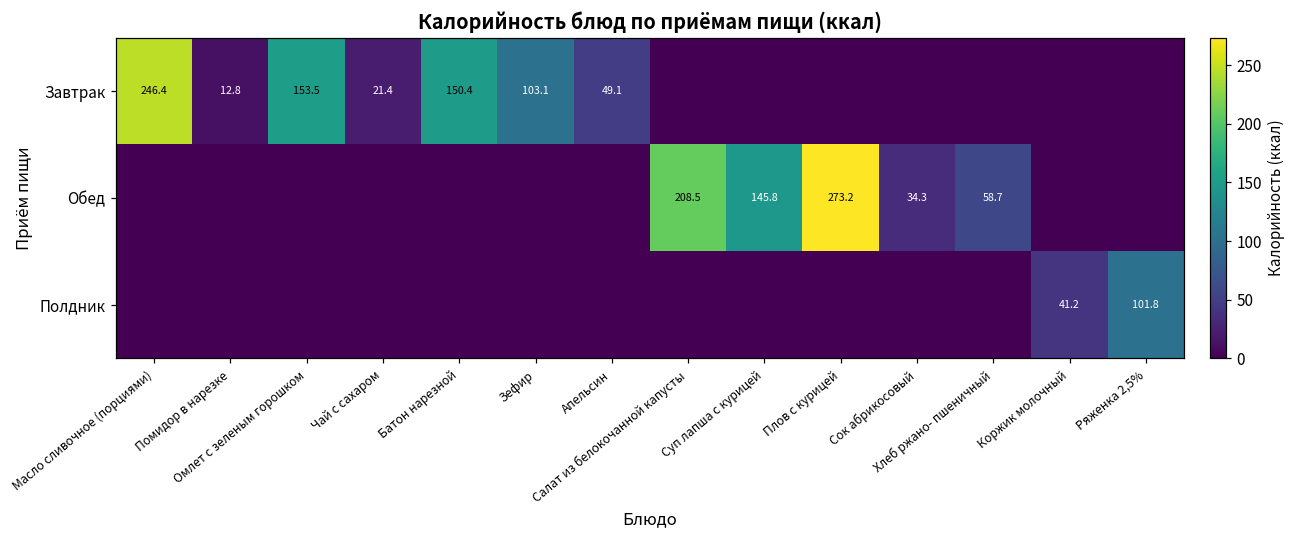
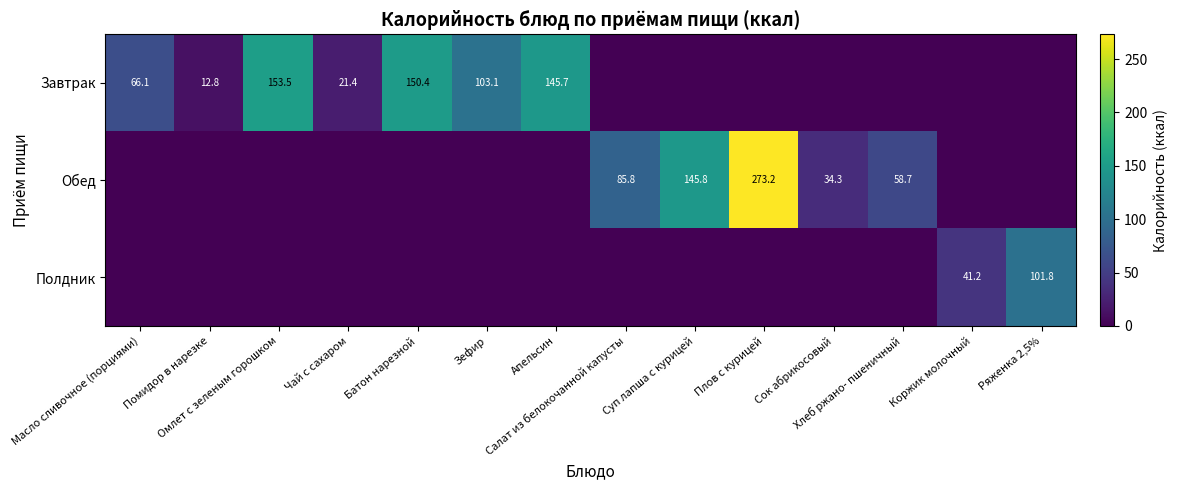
  {
    "Завтрак": {
-     "Масло сливочное (порциями)": 246.4,
+     "Масло сливочное (порциями)": 66.1,
      "Помидор в нарезке": 12.8,
      "Омлет с зеленым горошком": 153.5,
      "Чай с сахаром": 21.4,
      "Батон нарезной": 150.4,
      "Зефир": 103.1,
-     "Апельсин": 49.1
+     "Апельсин": 145.7
    },
    "Обед": {
-     "Салат из белокочанной капусты": 208.5,
+     "Салат из белокочанной капусты": 85.8,
      "Суп лапша с курицей": 145.8,
      "Плов с курицей": 273.2,
      "Сок абрикосовый": 34.3,
      "Хлеб ржано- пшеничный": 58.7
    },
    "Полдник": {
      "Коржик молочный": 41.2,
      "Ряженка 2,5%": 101.8
    }
  }
